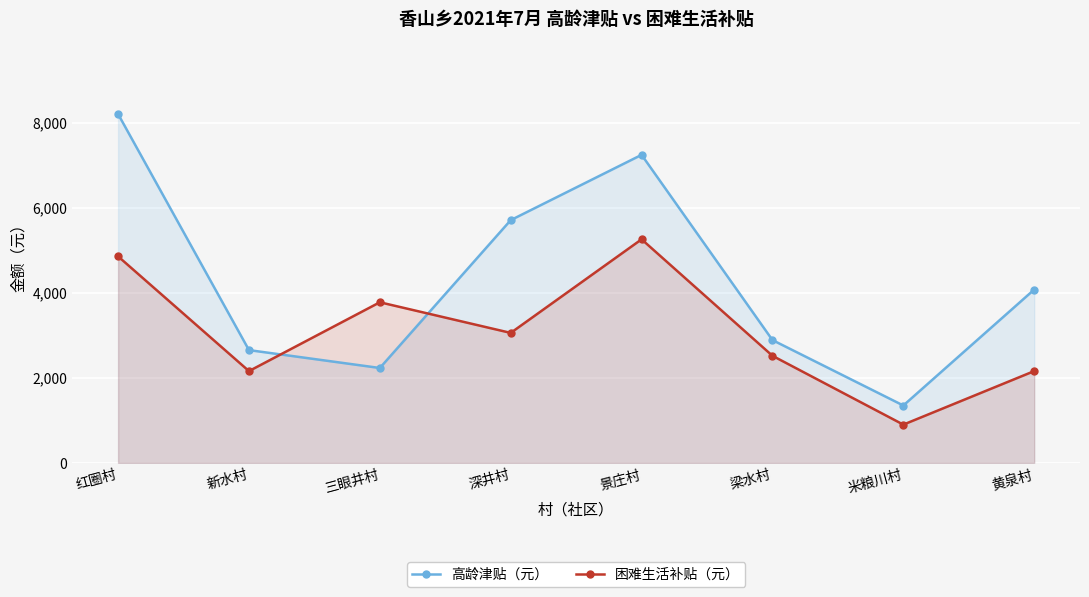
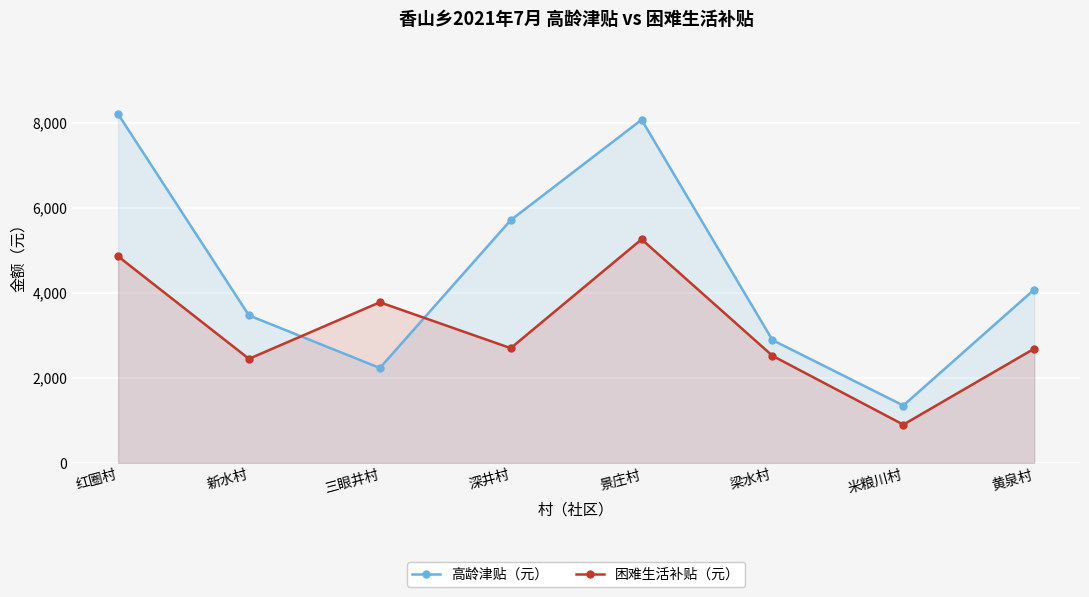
  {
    "高龄津贴（元）": {
      "红圈村": "8,200",
-     "新水村": "2,700",
+     "新水村": "3,500",
      "三眼井村": "2,200",
      "深井村": "5,700",
-     "景庄村": "7,300",
+     "景庄村": "8,100",
      "梁水村": "2,900",
      "米粮川村": "1,400",
      "黄泉村": "4,100"
    },
    "困难生活补贴（元）": {
      "红圈村": "4,900",
-     "新水村": "2,200",
+     "新水村": "2,400",
      "三眼井村": "3,800",
-     "深井村": "3,100",
+     "深井村": "2,700",
      "景庄村": "5,300",
      "梁水村": "2,500",
      "米粮川村": "900",
-     "黄泉村": "2,200"
+     "黄泉村": "2,700"
    }
  }
